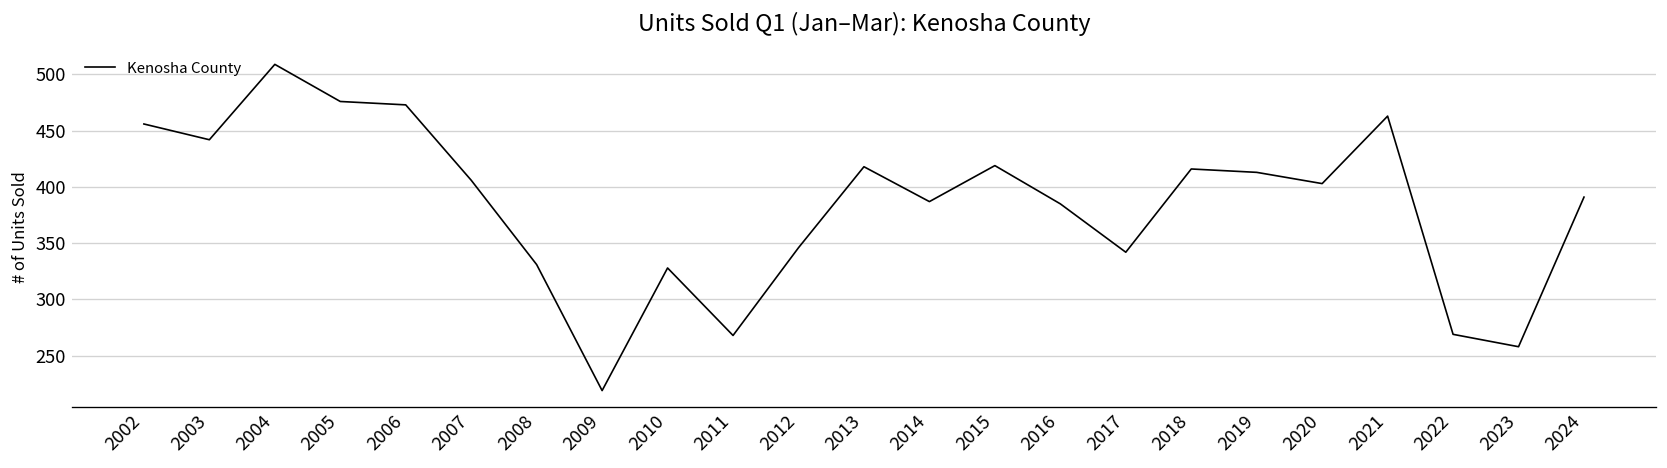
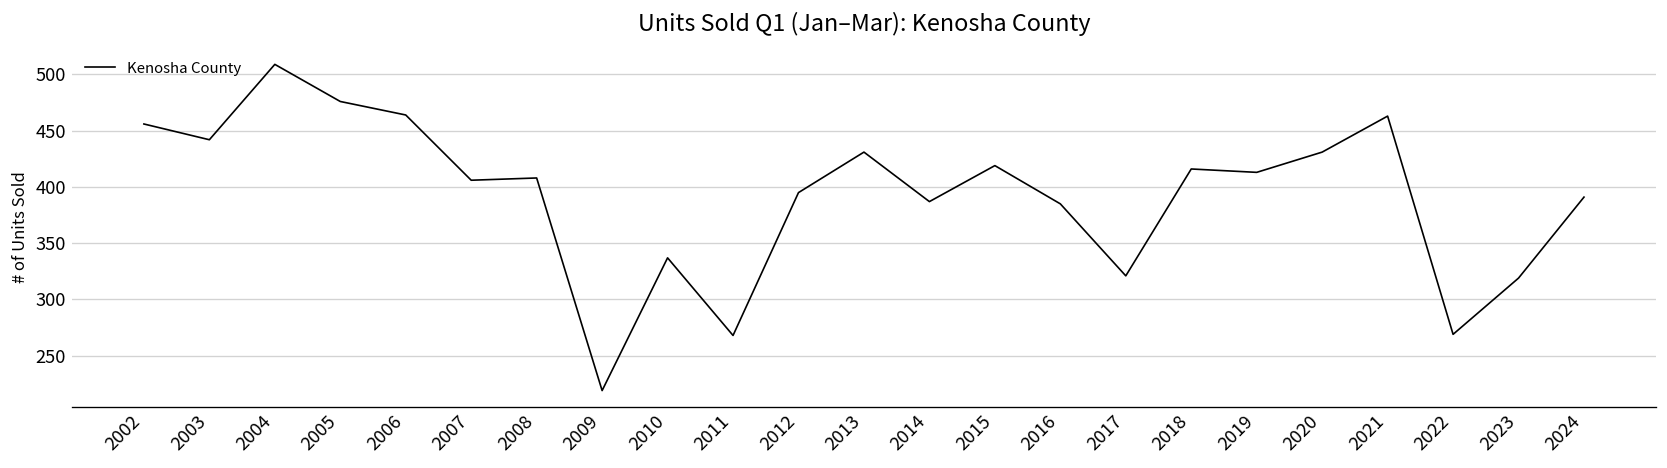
  {
    "2002": 460,
    "2003": 440,
    "2004": 510,
    "2005": 480,
-   "2006": 470,
+   "2006": 460,
    "2007": 410,
-   "2008": 330,
+   "2008": 410,
    "2009": 220,
-   "2010": 330,
+   "2010": 340,
    "2011": 270,
-   "2012": 350,
-   "2013": 420,
+   "2012": 400,
+   "2013": 430,
    "2014": 390,
    "2015": 420,
    "2016": 390,
-   "2017": 340,
+   "2017": 320,
    "2018": 420,
    "2019": 410,
-   "2020": 400,
+   "2020": 430,
    "2021": 460,
    "2022": 270,
-   "2023": 260,
+   "2023": 320,
    "2024": 390
  }
